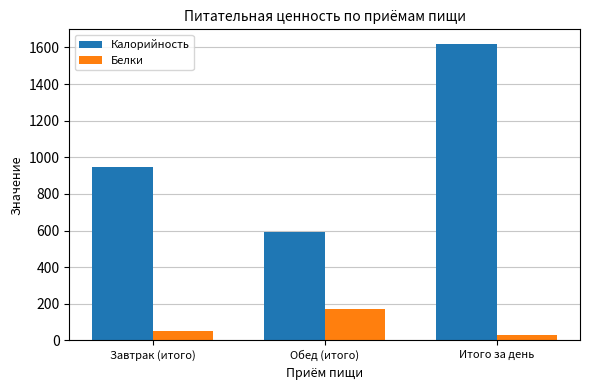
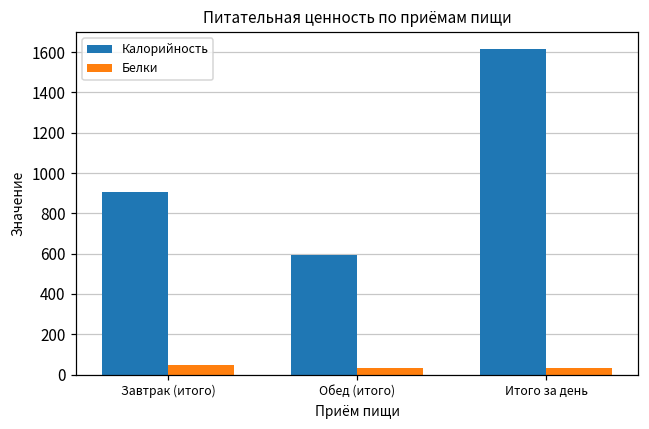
  {
    "Калорийность": {
-     "Завтрак (итого)": 950,
+     "Завтрак (итого)": 900,
      "Обед (итого)": 590,
      "Итого за день": 1620
    },
    "Белки": {
      "Завтрак (итого)": 50,
-     "Обед (итого)": 170,
+     "Обед (итого)": 30,
      "Итого за день": 30
    }
  }
